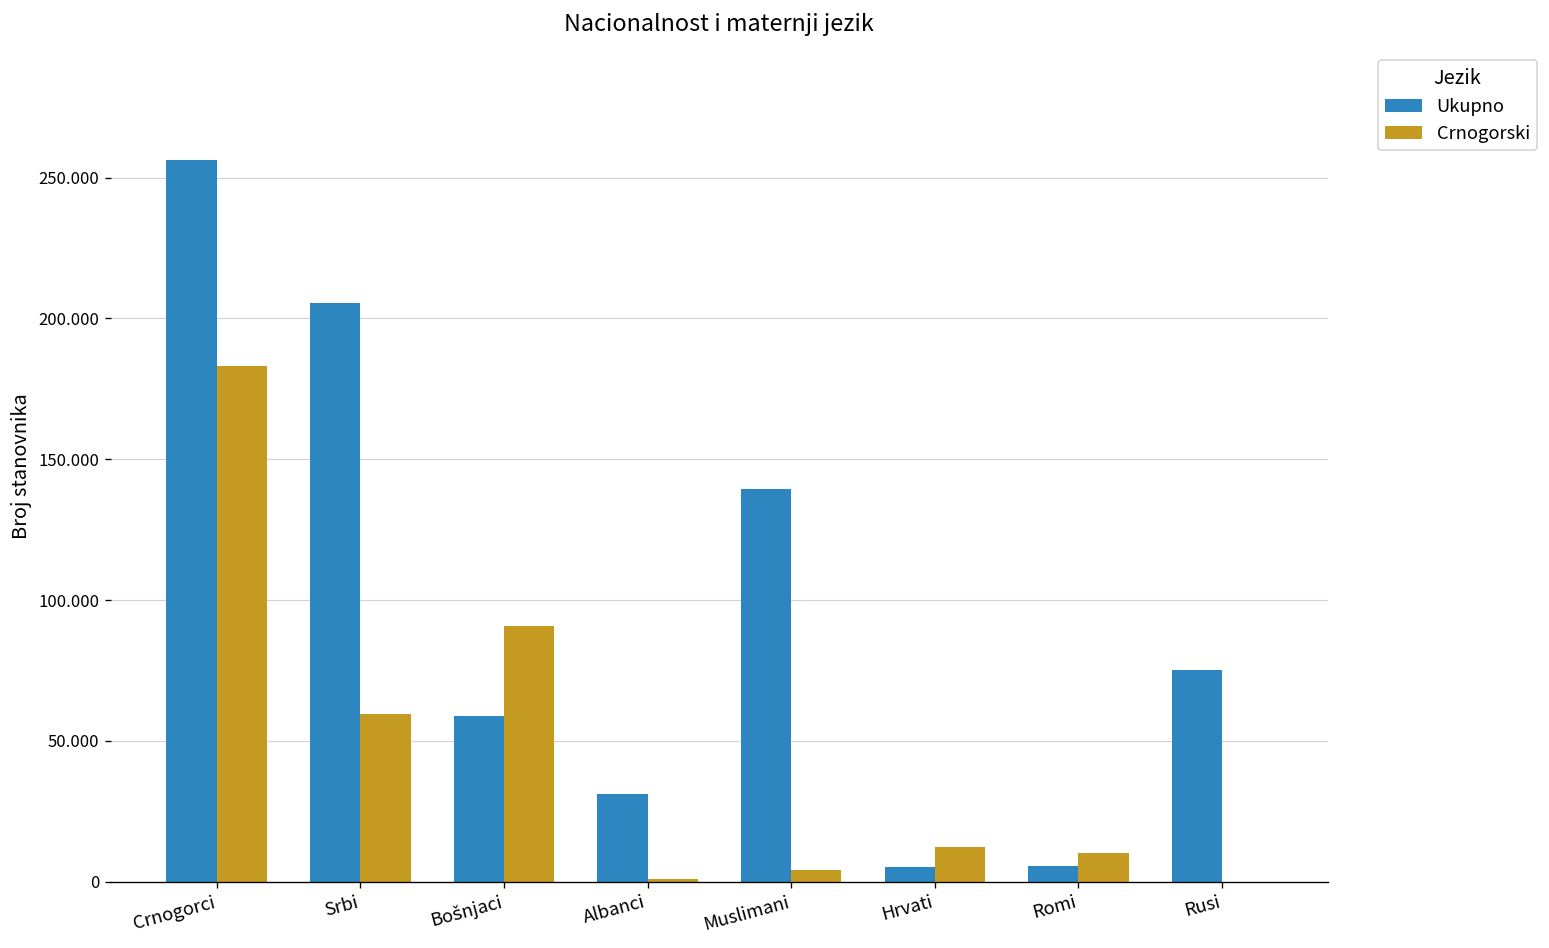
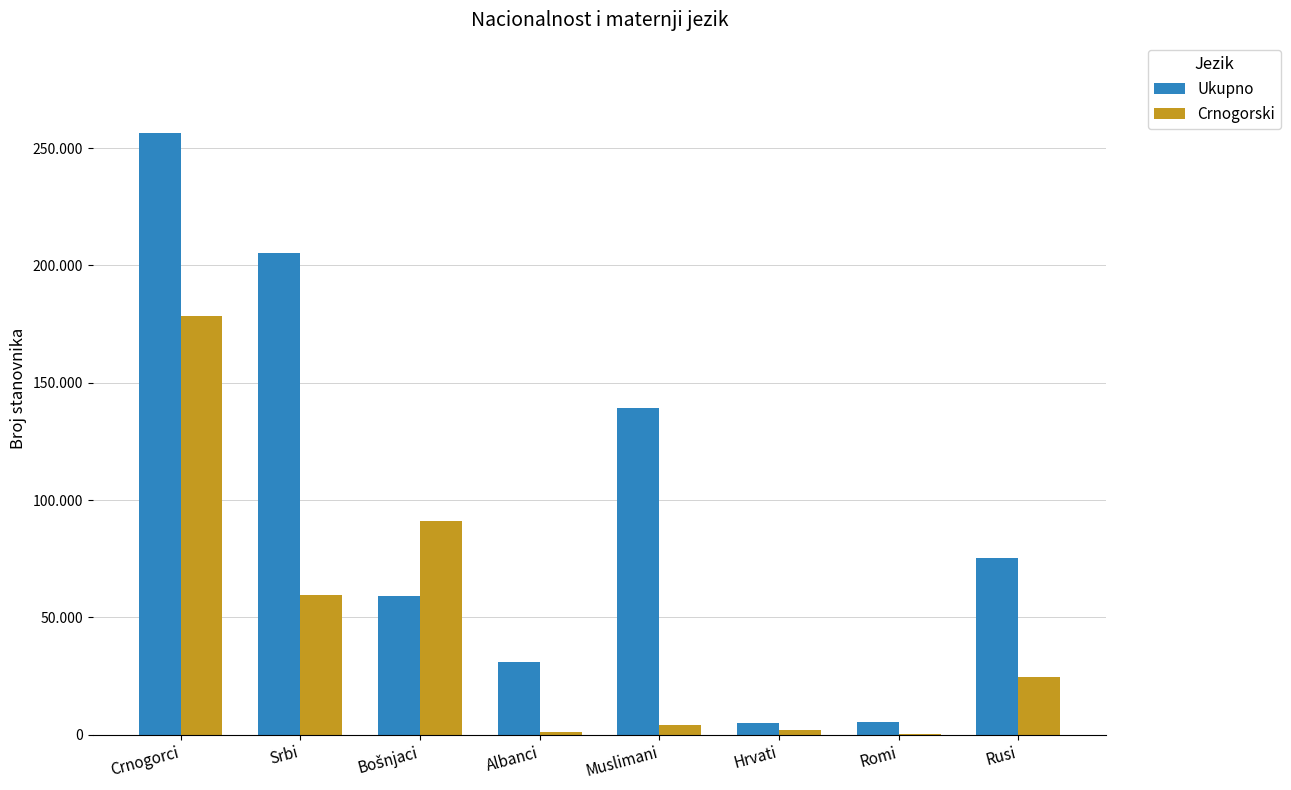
  {
    "Ukupno": {
      "Crnogorci": 256,
      "Srbi": 205,
      "Bošnjaci": 59,
      "Albanci": 31,
      "Muslimani": 139,
      "Hrvati": 5,
      "Romi": 6,
      "Rusi": 75
    },
    "Crnogorski": {
-     "Crnogorci": 183,
+     "Crnogorci": 179,
      "Srbi": 59,
      "Bošnjaci": 91,
      "Albanci": 1,
      "Muslimani": 4,
-     "Hrvati": 12,
-     "Romi": 10,
-     "Rusi": 0
+     "Hrvati": 2,
+     "Romi": 0,
+     "Rusi": 24
    }
  }
